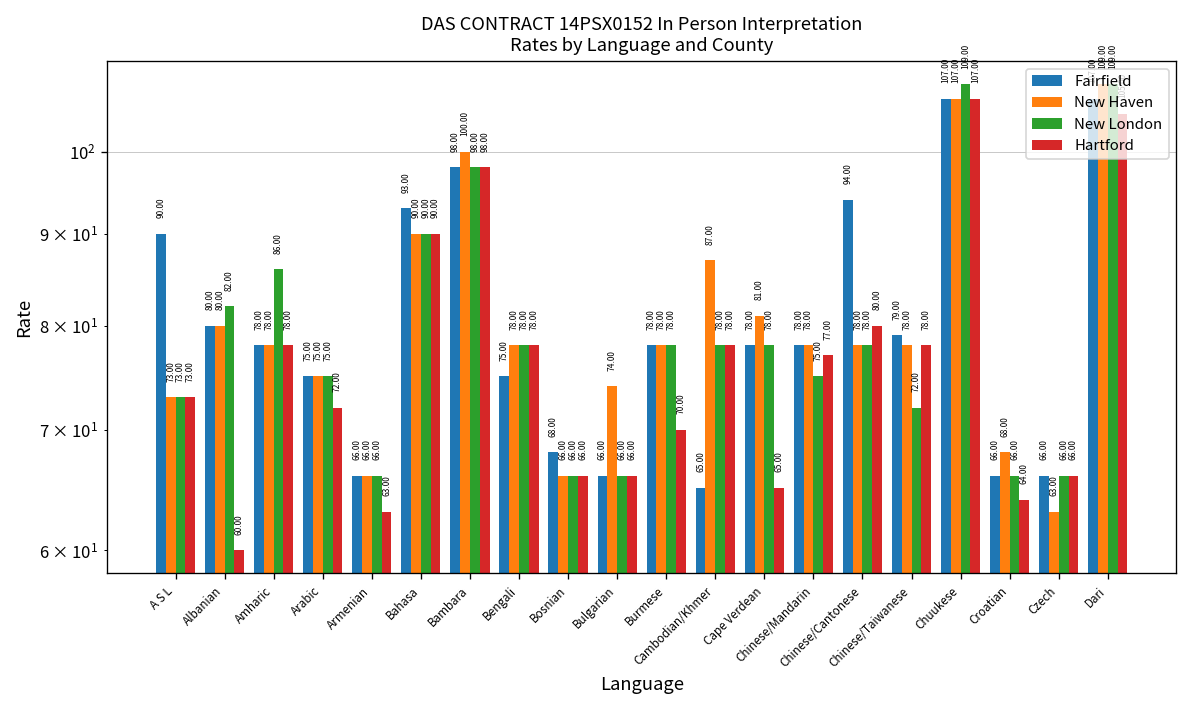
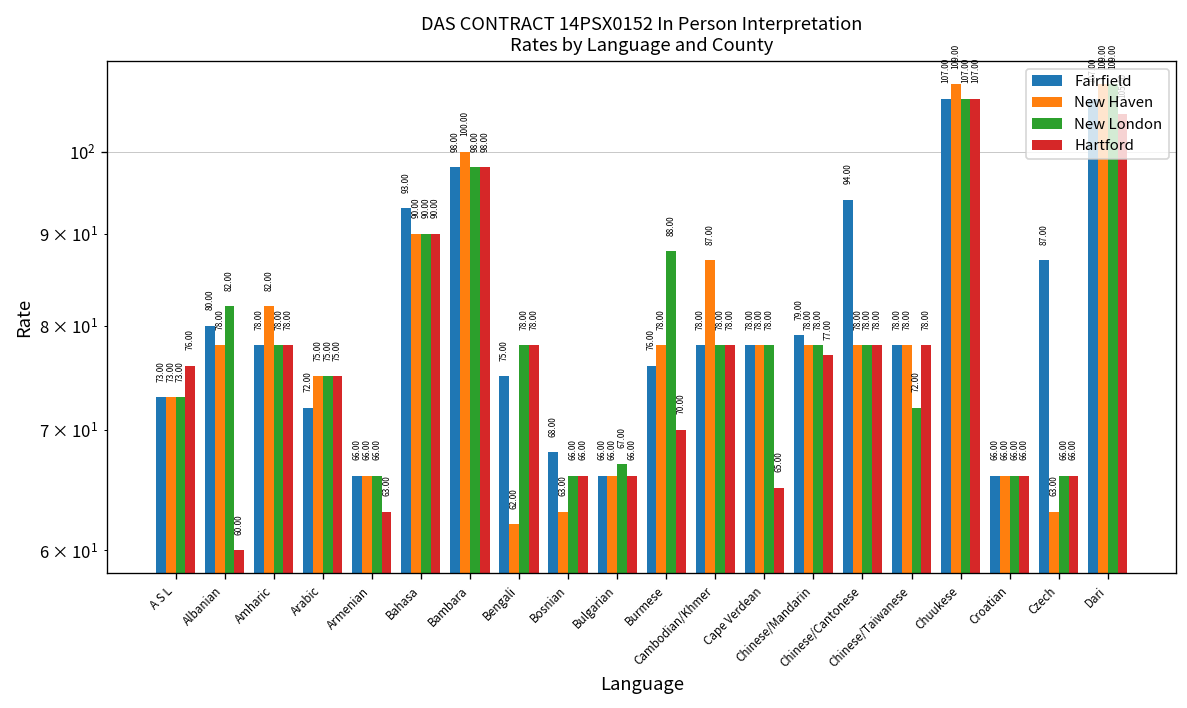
  {
    "Fairfield": {
-     "A S L": 90.00,
+     "A S L": 73.00,
      "Albanian": 80.00,
      "Amharic": 78.00,
-     "Arabic": 75.00,
+     "Arabic": 72.00,
      "Armenian": 66.00,
      "Bahasa": 93.00,
      "Bambara": 98.00,
      "Bengali": 75.00,
      "Bosnian": 68.00,
      "Bulgarian": 66.00,
-     "Burmese": 78.00,
-     "Cambodian/Khmer": 65.00,
+     "Burmese": 76.00,
+     "Cambodian/Khmer": 78.00,
      "Cape Verdean": 78.00,
-     "Chinese/Mandarin": 78.00,
+     "Chinese/Mandarin": 79.00,
      "Chinese/Cantonese": 94.00,
-     "Chinese/Taiwanese": 79.00,
+     "Chinese/Taiwanese": 78.00,
      "Chuukese": 107.00,
      "Croatian": 66.00,
-     "Czech": 66.00
+     "Czech": 87.00
    },
    "New Haven": {
      "A S L": 73.00,
-     "Albanian": 80.00,
-     "Amharic": 78.00,
+     "Albanian": 78.00,
+     "Amharic": 82.00,
      "Arabic": 75.00,
      "Armenian": 66.00,
      "Bahasa": 90.00,
      "Bambara": 100.00,
-     "Bengali": 78.00,
-     "Bosnian": 66.00,
-     "Bulgarian": 74.00,
+     "Bengali": 62.00,
+     "Bosnian": 63.00,
+     "Bulgarian": 66.00,
      "Burmese": 78.00,
      "Cambodian/Khmer": 87.00,
-     "Cape Verdean": 81.00,
+     "Cape Verdean": 78.00,
      "Chinese/Mandarin": 78.00,
      "Chinese/Cantonese": 78.00,
      "Chinese/Taiwanese": 78.00,
-     "Chuukese": 107.00,
-     "Croatian": 68.00,
+     "Chuukese": 109.00,
+     "Croatian": 66.00,
      "Czech": 63.00
    },
    "New London": {
      "A S L": 73.00,
      "Albanian": 82.00,
-     "Amharic": 86.00,
+     "Amharic": 78.00,
      "Arabic": 75.00,
      "Armenian": 66.00,
      "Bahasa": 90.00,
      "Bambara": 98.00,
      "Bengali": 78.00,
      "Bosnian": 66.00,
-     "Bulgarian": 66.00,
-     "Burmese": 78.00,
+     "Bulgarian": 67.00,
+     "Burmese": 88.00,
      "Cambodian/Khmer": 78.00,
      "Cape Verdean": 78.00,
-     "Chinese/Mandarin": 75.00,
+     "Chinese/Mandarin": 78.00,
      "Chinese/Cantonese": 78.00,
      "Chinese/Taiwanese": 72.00,
-     "Chuukese": 109.00,
+     "Chuukese": 107.00,
      "Croatian": 66.00,
      "Czech": 66.00
    },
    "Hartford": {
-     "A S L": 73.00,
+     "A S L": 76.00,
      "Albanian": 60.00,
      "Amharic": 78.00,
-     "Arabic": 72.00,
+     "Arabic": 75.00,
      "Armenian": 63.00,
      "Bahasa": 90.00,
      "Bambara": 98.00,
      "Bengali": 78.00,
      "Bosnian": 66.00,
      "Bulgarian": 66.00,
      "Burmese": 70.00,
      "Cambodian/Khmer": 78.00,
      "Cape Verdean": 65.00,
      "Chinese/Mandarin": 77.00,
-     "Chinese/Cantonese": 80.00,
+     "Chinese/Cantonese": 78.00,
      "Chinese/Taiwanese": 78.00,
      "Chuukese": 107.00,
-     "Croatian": 64.00,
+     "Croatian": 66.00,
      "Czech": 66.00
    }
  }
